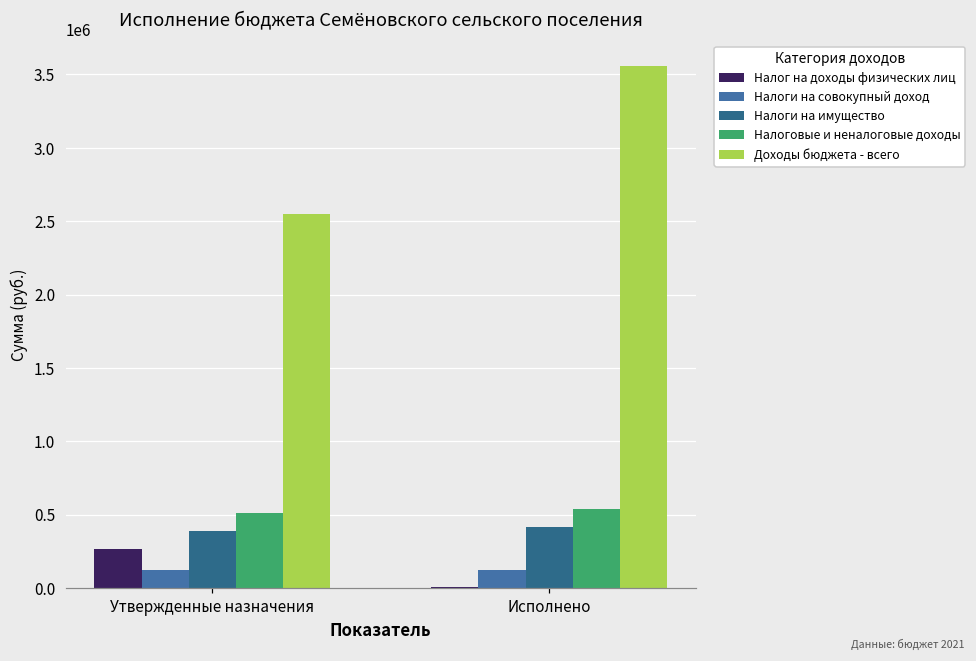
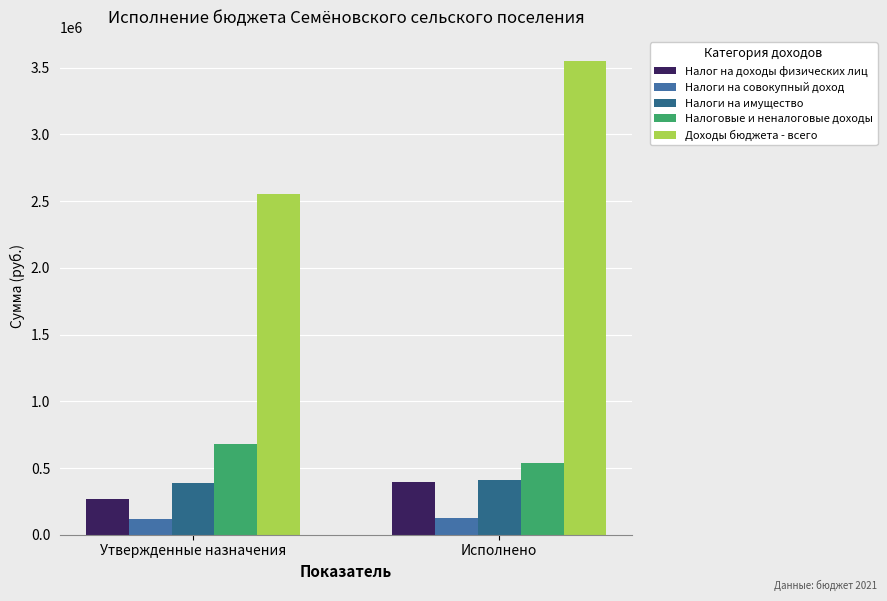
  {
    "Налог на доходы физических лиц": {
      "Утвержденные назначения": 270000,
-     "Исполнено": 10000
+     "Исполнено": 390000
    },
    "Налоговые и неналоговые доходы": {
-     "Утвержденные назначения": 510000,
+     "Утвержденные назначения": 680000,
      "Исполнено": 540000
    },
    "Доходы бюджета - всего": {
      "Утвержденные назначения": 2550000,
      "Исполнено": 3550000
    }
  }
